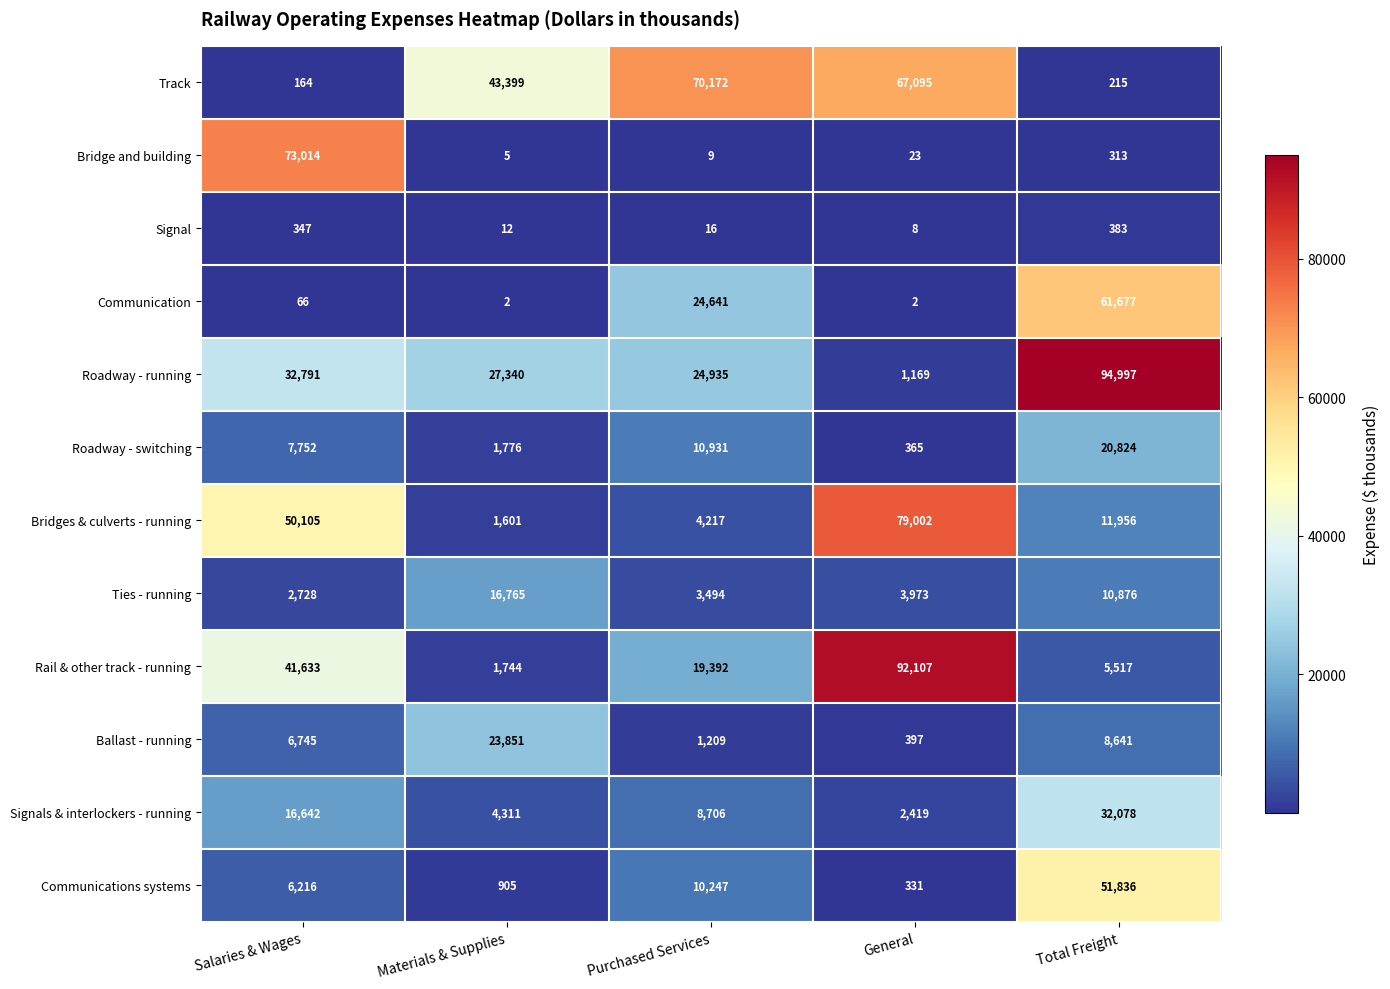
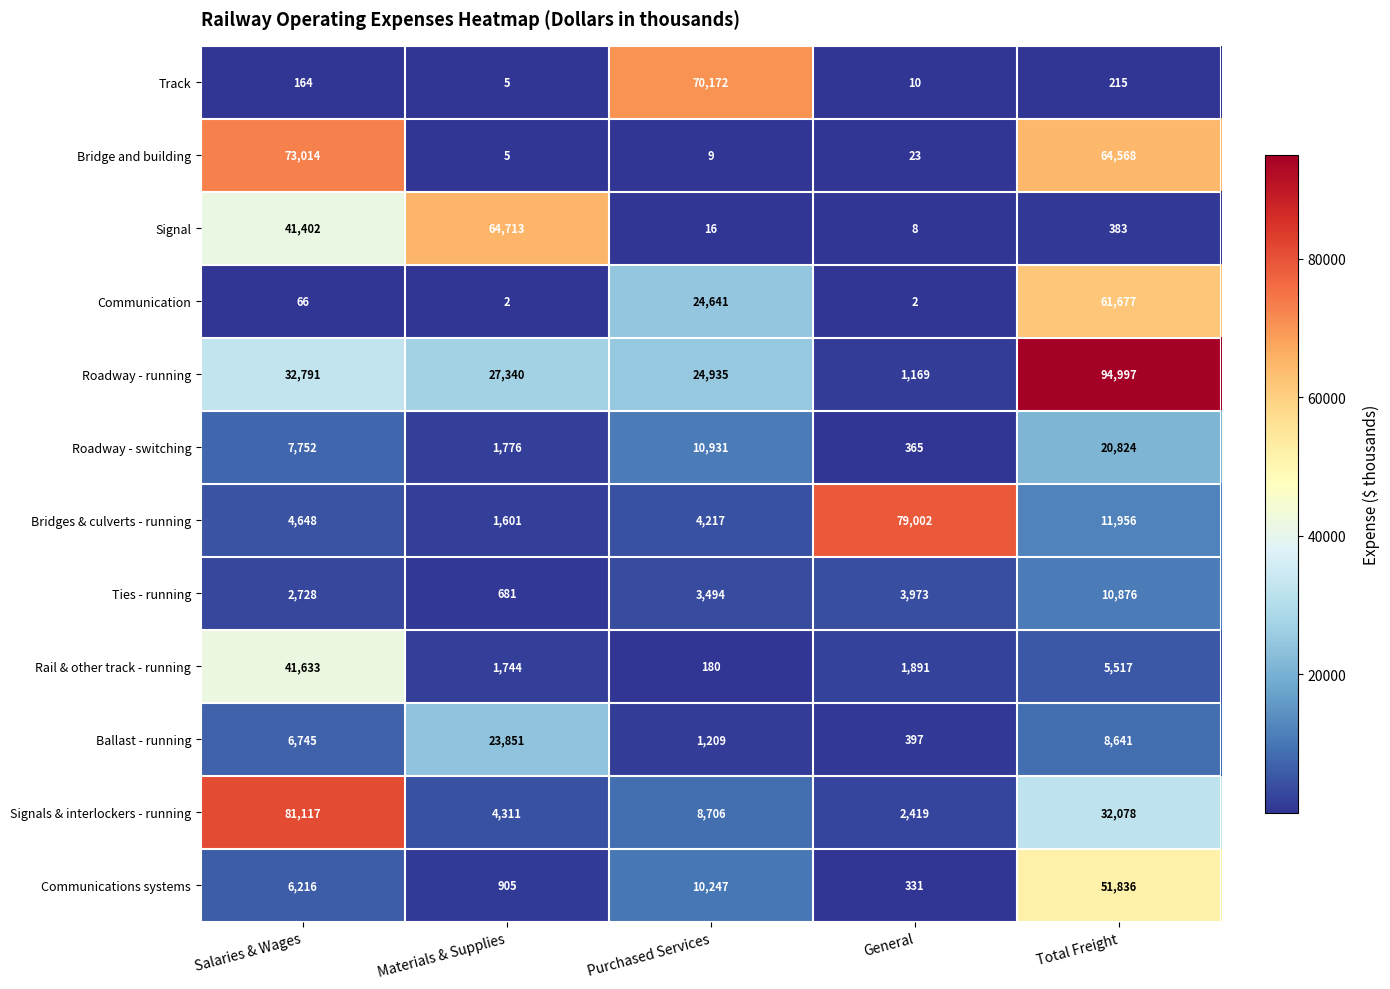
  {
    "Track": {
      "Salaries & Wages": "164",
-     "Materials & Supplies": "43,399",
+     "Materials & Supplies": "5",
      "Purchased Services": "70,172",
-     "General": "67,095",
+     "General": "10",
      "Total Freight": "215"
    },
    "Bridge and building": {
      "Salaries & Wages": "73,014",
      "Materials & Supplies": "5",
      "Purchased Services": "9",
      "General": "23",
-     "Total Freight": "313"
+     "Total Freight": "64,568"
    },
    "Signal": {
-     "Salaries & Wages": "347",
-     "Materials & Supplies": "12",
+     "Salaries & Wages": "41,402",
+     "Materials & Supplies": "64,713",
      "Purchased Services": "16",
      "General": "8",
      "Total Freight": "383"
    },
    "Communication": {
      "Salaries & Wages": "66",
      "Materials & Supplies": "2",
      "Purchased Services": "24,641",
      "General": "2",
      "Total Freight": "61,677"
    },
    "Roadway - running": {
      "Salaries & Wages": "32,791",
      "Materials & Supplies": "27,340",
      "Purchased Services": "24,935",
      "General": "1,169",
      "Total Freight": "94,997"
    },
    "Roadway - switching": {
      "Salaries & Wages": "7,752",
      "Materials & Supplies": "1,776",
      "Purchased Services": "10,931",
      "General": "365",
      "Total Freight": "20,824"
    },
    "Bridges & culverts - running": {
-     "Salaries & Wages": "50,105",
+     "Salaries & Wages": "4,648",
      "Materials & Supplies": "1,601",
      "Purchased Services": "4,217",
      "General": "79,002",
      "Total Freight": "11,956"
    },
    "Ties - running": {
      "Salaries & Wages": "2,728",
-     "Materials & Supplies": "16,765",
+     "Materials & Supplies": "681",
      "Purchased Services": "3,494",
      "General": "3,973",
      "Total Freight": "10,876"
    },
    "Rail & other track - running": {
      "Salaries & Wages": "41,633",
      "Materials & Supplies": "1,744",
-     "Purchased Services": "19,392",
-     "General": "92,107",
+     "Purchased Services": "180",
+     "General": "1,891",
      "Total Freight": "5,517"
    },
    "Ballast - running": {
      "Salaries & Wages": "6,745",
      "Materials & Supplies": "23,851",
      "Purchased Services": "1,209",
      "General": "397",
      "Total Freight": "8,641"
    },
    "Signals & interlockers - running": {
-     "Salaries & Wages": "16,642",
+     "Salaries & Wages": "81,117",
      "Materials & Supplies": "4,311",
      "Purchased Services": "8,706",
      "General": "2,419",
      "Total Freight": "32,078"
    },
    "Communications systems": {
      "Salaries & Wages": "6,216",
      "Materials & Supplies": "905",
      "Purchased Services": "10,247",
      "General": "331",
      "Total Freight": "51,836"
    }
  }
